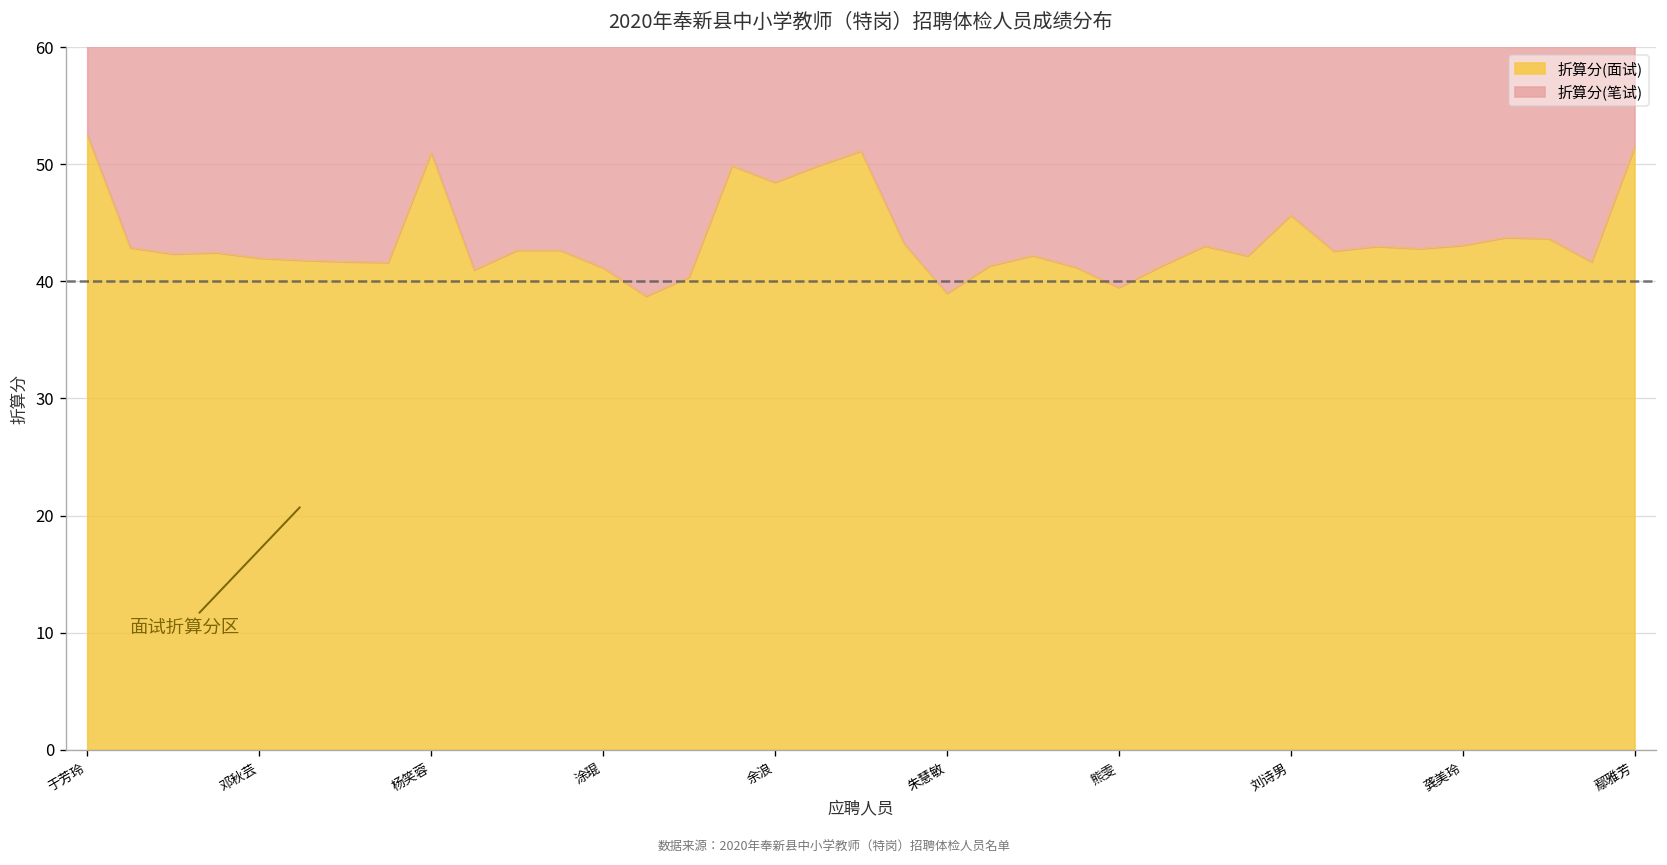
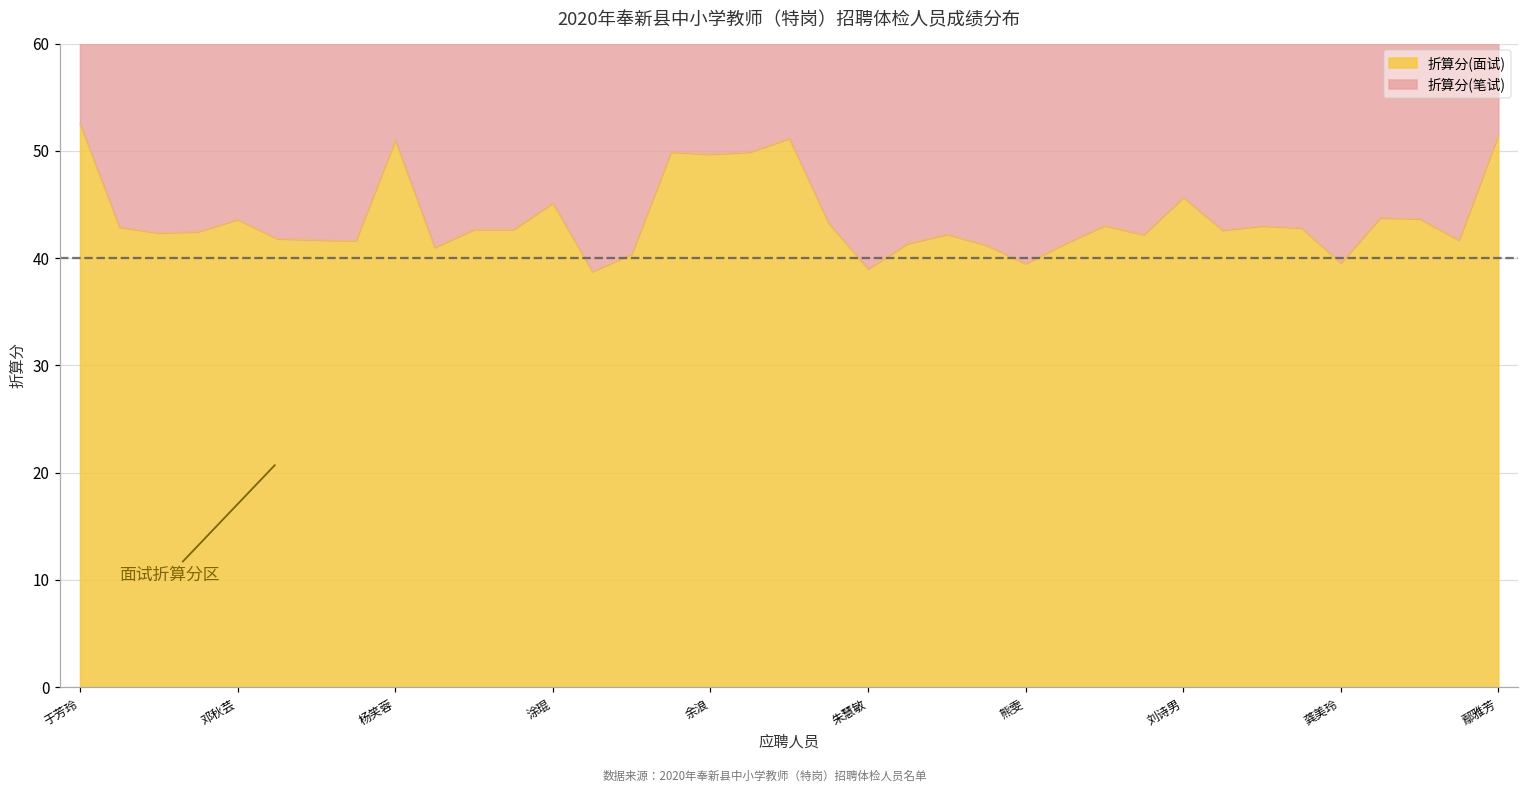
  {
    "折算分(面试)": {
      "于芳玲": 53,
-     "邓秋芸": 42,
+     "邓秋芸": 44,
      "杨笑蓉": 51,
-     "涂琨": 41,
-     "余浪": 48,
+     "涂琨": 45,
+     "余浪": 50,
      "朱慧敏": 39,
      "熊雯": 39,
      "刘诗男": 46,
-     "龚美玲": 43,
+     "龚美玲": 40,
      "鄢雅芳": 52
    }
  }
